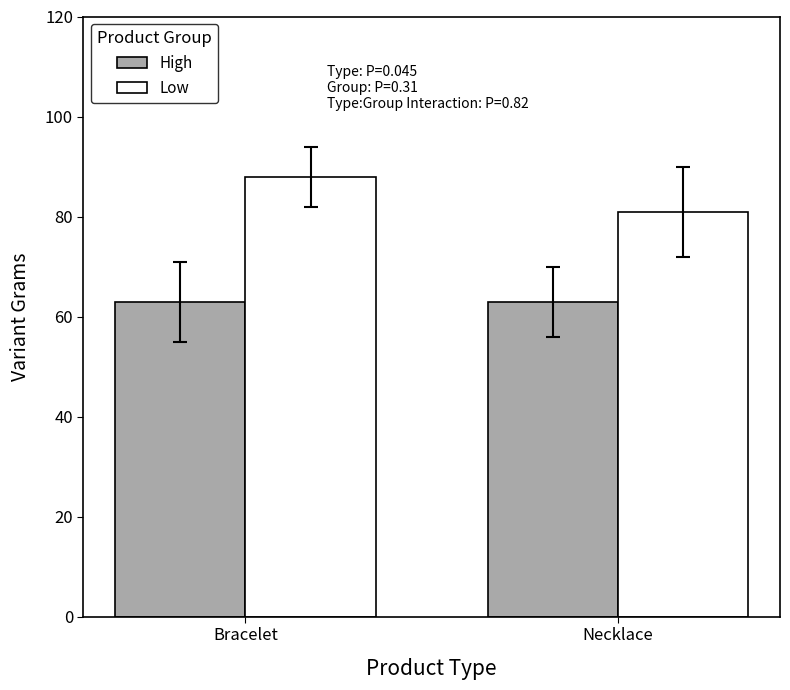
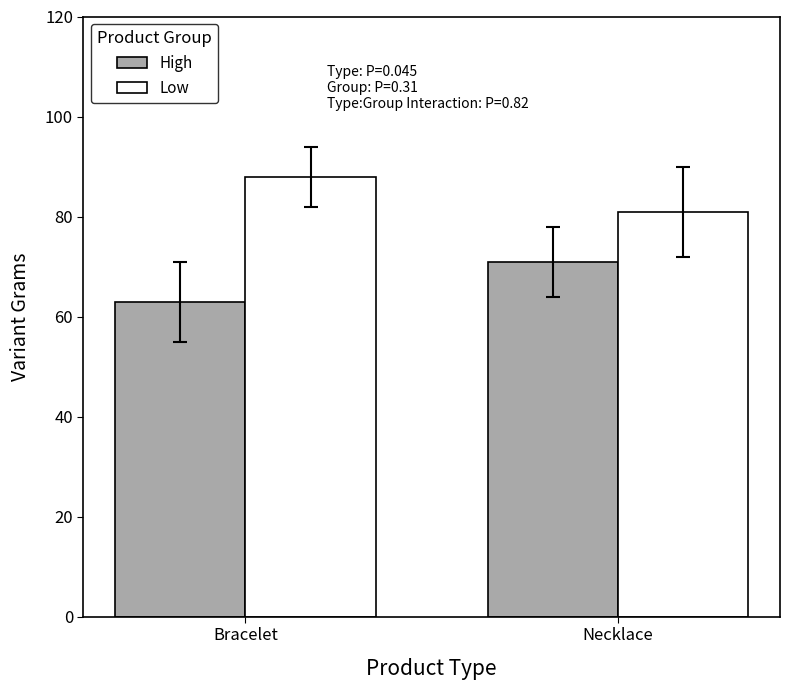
  {
    "High": {
      "Bracelet": 63,
-     "Necklace": 63
+     "Necklace": 71
    },
    "Low": {
      "Bracelet": 88,
      "Necklace": 81
    }
  }
